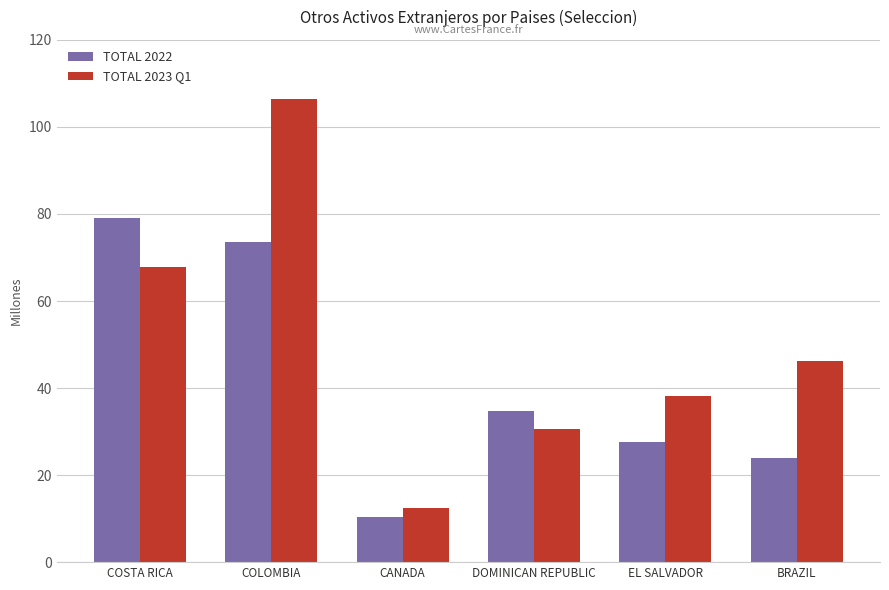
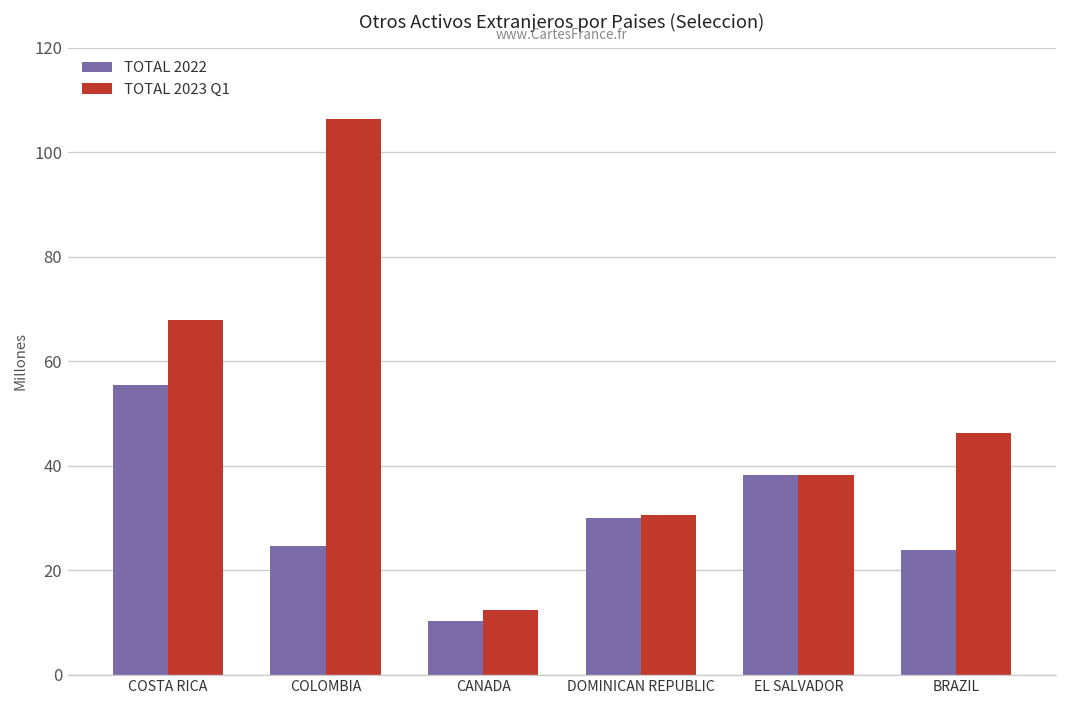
  {
    "TOTAL 2022": {
-     "COSTA RICA": 79,
-     "COLOMBIA": 74,
+     "COSTA RICA": 56,
+     "COLOMBIA": 25,
      "CANADA": 10,
-     "DOMINICAN REPUBLIC": 35,
-     "EL SALVADOR": 28,
+     "DOMINICAN REPUBLIC": 30,
+     "EL SALVADOR": 38,
      "BRAZIL": 24
    },
    "TOTAL 2023 Q1": {
      "COSTA RICA": 68,
      "COLOMBIA": 106,
      "CANADA": 12,
      "DOMINICAN REPUBLIC": 31,
      "EL SALVADOR": 38,
      "BRAZIL": 46
    }
  }
